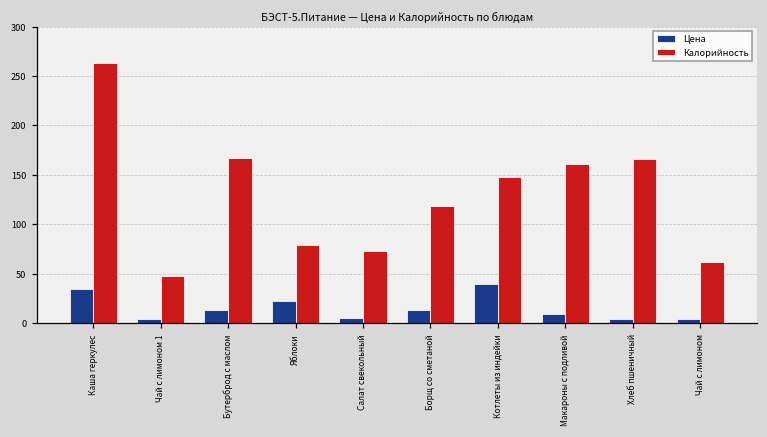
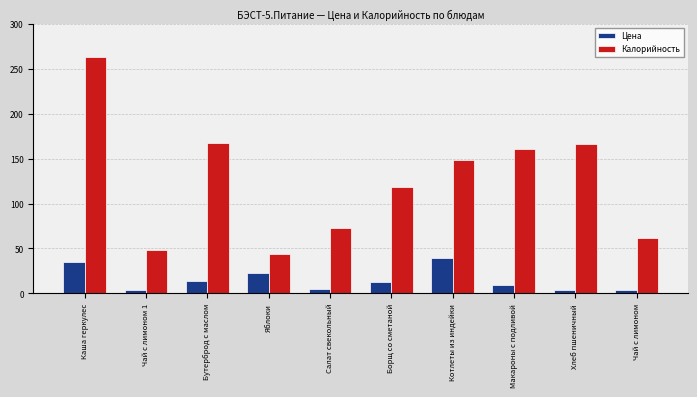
  {
    "Цена": {
      "Каша геркулес": 30,
      "Чай с лимоном 1": 0,
      "Бутерброд с маслом": 10,
      "Яблоки": 20,
      "Салат свекольный": 0,
      "Борщ со сметаной": 10,
      "Котлеты из индейки": 40,
      "Макароны с подливой": 10,
      "Хлеб пшеничный": 0,
      "Чай с лимоном": 0
    },
    "Калорийность": {
      "Каша геркулес": 260,
      "Чай с лимоном 1": 50,
      "Бутерброд с маслом": 170,
-     "Яблоки": 80,
+     "Яблоки": 40,
      "Салат свекольный": 70,
      "Борщ со сметаной": 120,
      "Котлеты из индейки": 150,
      "Макароны с подливой": 160,
      "Хлеб пшеничный": 170,
      "Чай с лимоном": 60
    }
  }
